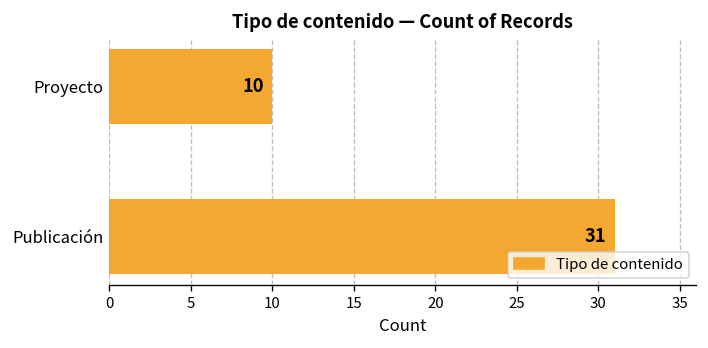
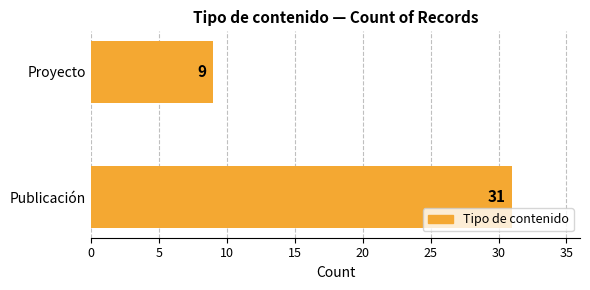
  {
-   "Proyecto": 10,
+   "Proyecto": 9,
    "Publicación": 31
  }
